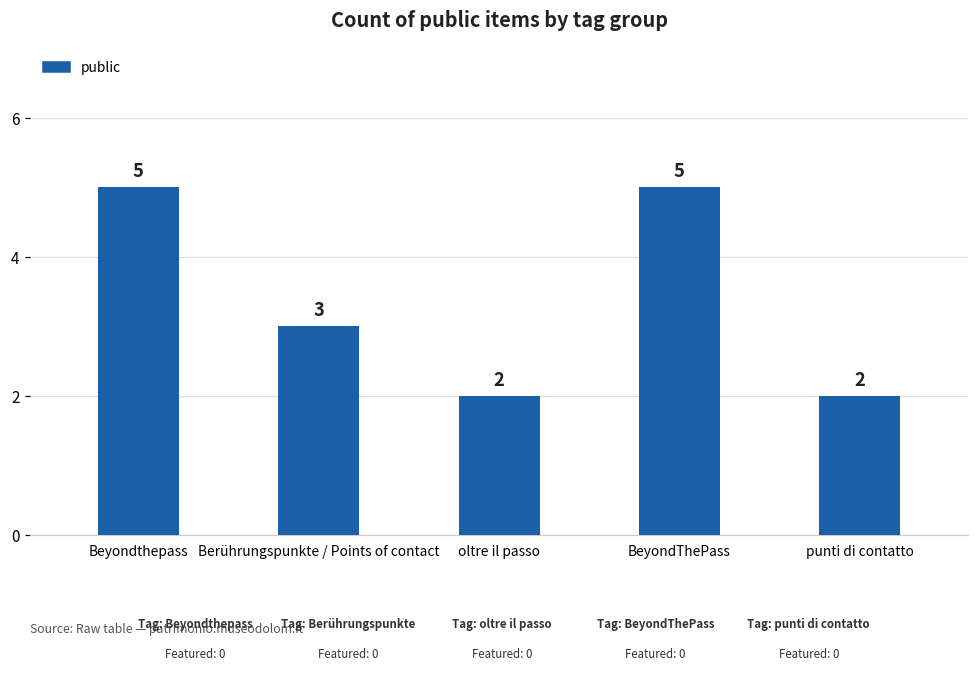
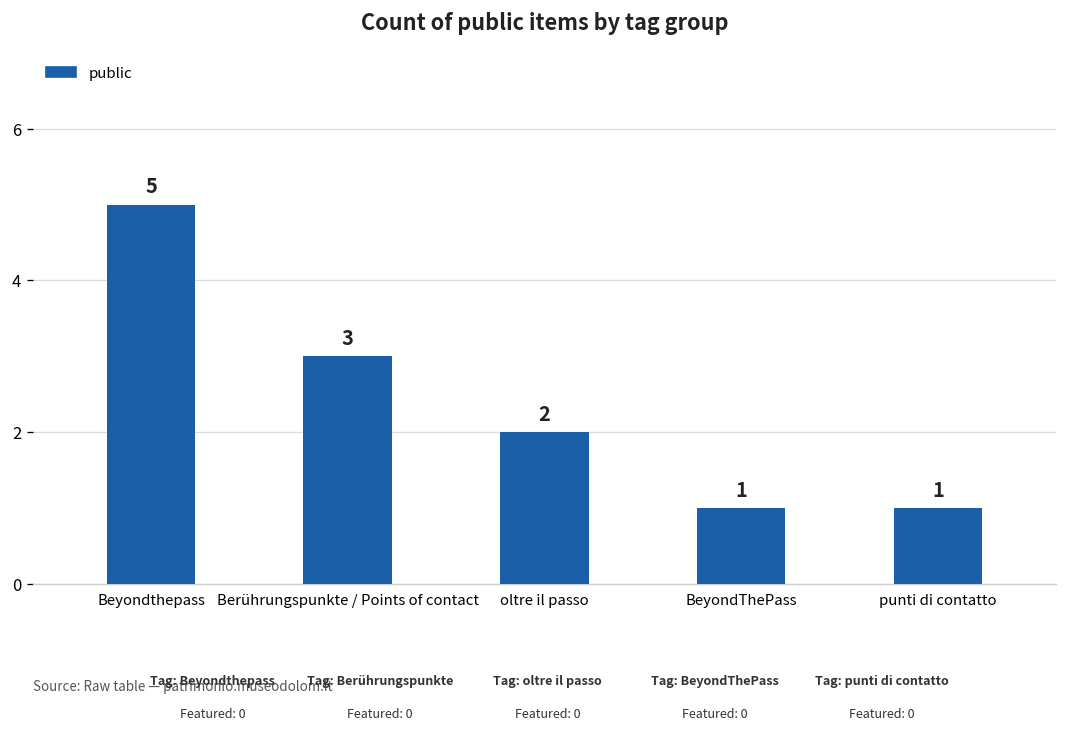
  {
    "Beyondthepass": 5,
    "Berührungspunkte / Points of contact": 3,
    "oltre il passo": 2,
-   "BeyondThePass": 5,
-   "punti di contatto": 2
+   "BeyondThePass": 1,
+   "punti di contatto": 1
  }
